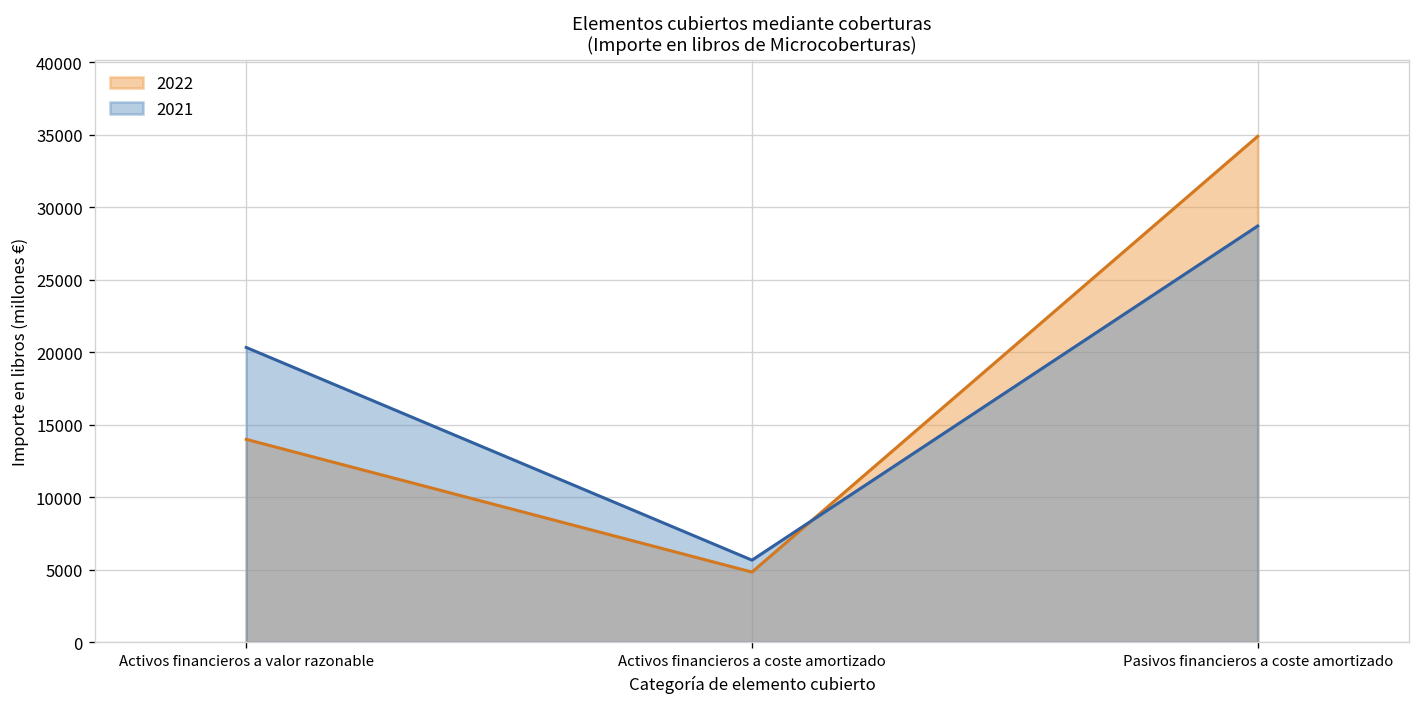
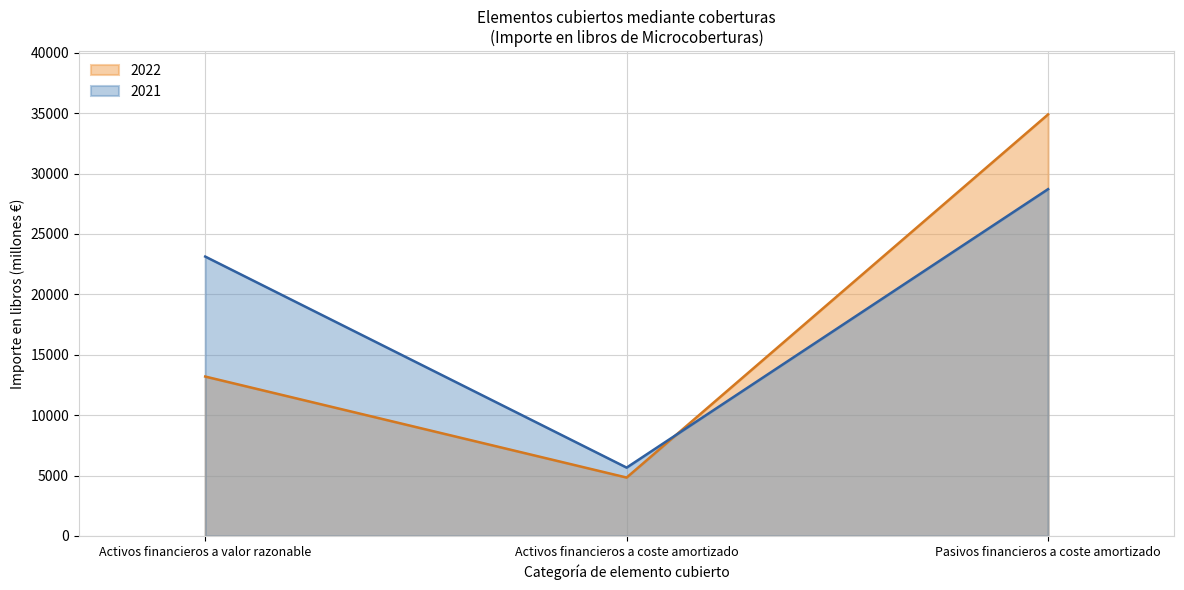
  {
    "2022": {
-     "Activos financieros a valor razonable": 14000,
+     "Activos financieros a valor razonable": 13200,
      "Activos financieros a coste amortizado": 4800,
      "Pasivos financieros a coste amortizado": 34900
    },
    "2021": {
-     "Activos financieros a valor razonable": 20300,
+     "Activos financieros a valor razonable": 23100,
      "Activos financieros a coste amortizado": 5700,
      "Pasivos financieros a coste amortizado": 28700
    }
  }
